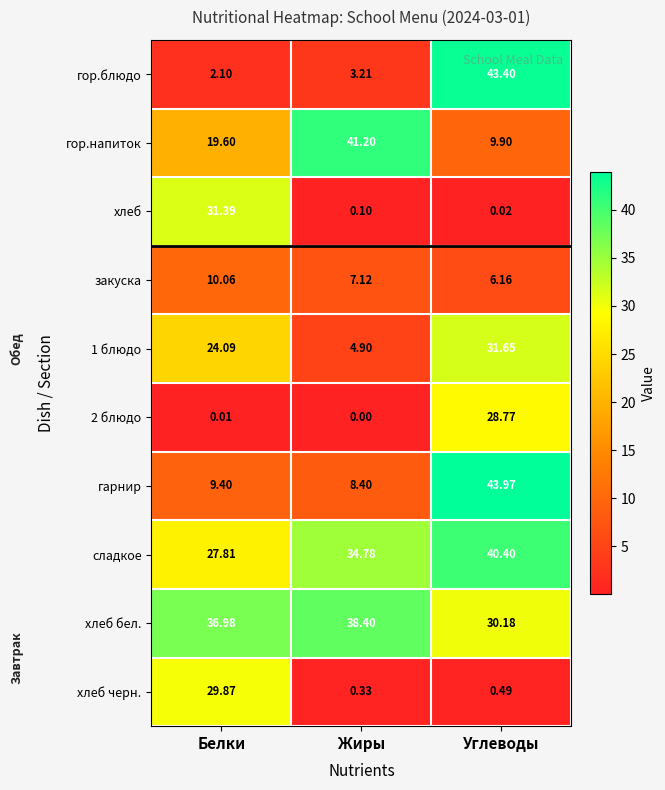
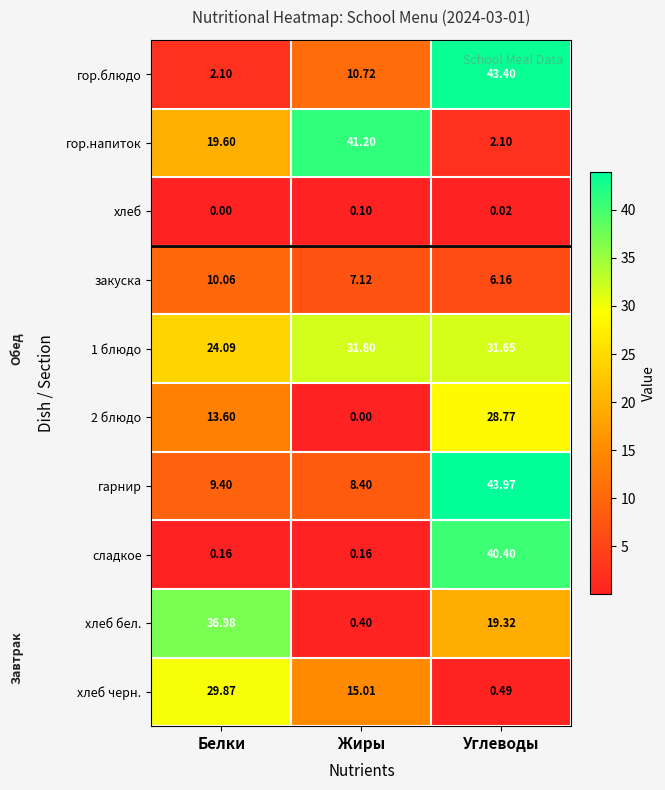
  {
    "гор.блюдо": {
      "Белки": 2.10,
-     "Жиры": 3.21
+     "Жиры": 10.72
    },
    "гор.напиток": {
      "Белки": 19.60,
      "Жиры": 41.20,
-     "Углеводы": 9.90
+     "Углеводы": 2.10
    },
    "хлеб": {
-     "Белки": 31.39,
+     "Белки": 0.00,
      "Жиры": 0.10,
      "Углеводы": 0.02
    },
    "закуска": {
      "Белки": 10.06,
      "Жиры": 7.12,
      "Углеводы": 6.16
    },
    "1 блюдо": {
      "Белки": 24.09,
-     "Жиры": 4.90,
+     "Жиры": 31.80,
      "Углеводы": 31.65
    },
    "2 блюдо": {
-     "Белки": 0.01,
+     "Белки": 13.60,
      "Жиры": 0.00,
      "Углеводы": 28.77
    },
    "гарнир": {
      "Белки": 9.40,
      "Жиры": 8.40,
      "Углеводы": 43.97
    },
    "сладкое": {
-     "Белки": 27.81,
-     "Жиры": 34.78,
+     "Белки": 0.16,
+     "Жиры": 0.16,
      "Углеводы": 40.40
    },
    "хлеб бел.": {
      "Белки": 36.98,
-     "Жиры": 38.40,
-     "Углеводы": 30.18
+     "Жиры": 0.40,
+     "Углеводы": 19.32
    },
    "хлеб черн.": {
      "Белки": 29.87,
-     "Жиры": 0.33,
+     "Жиры": 15.01,
      "Углеводы": 0.49
    }
  }
